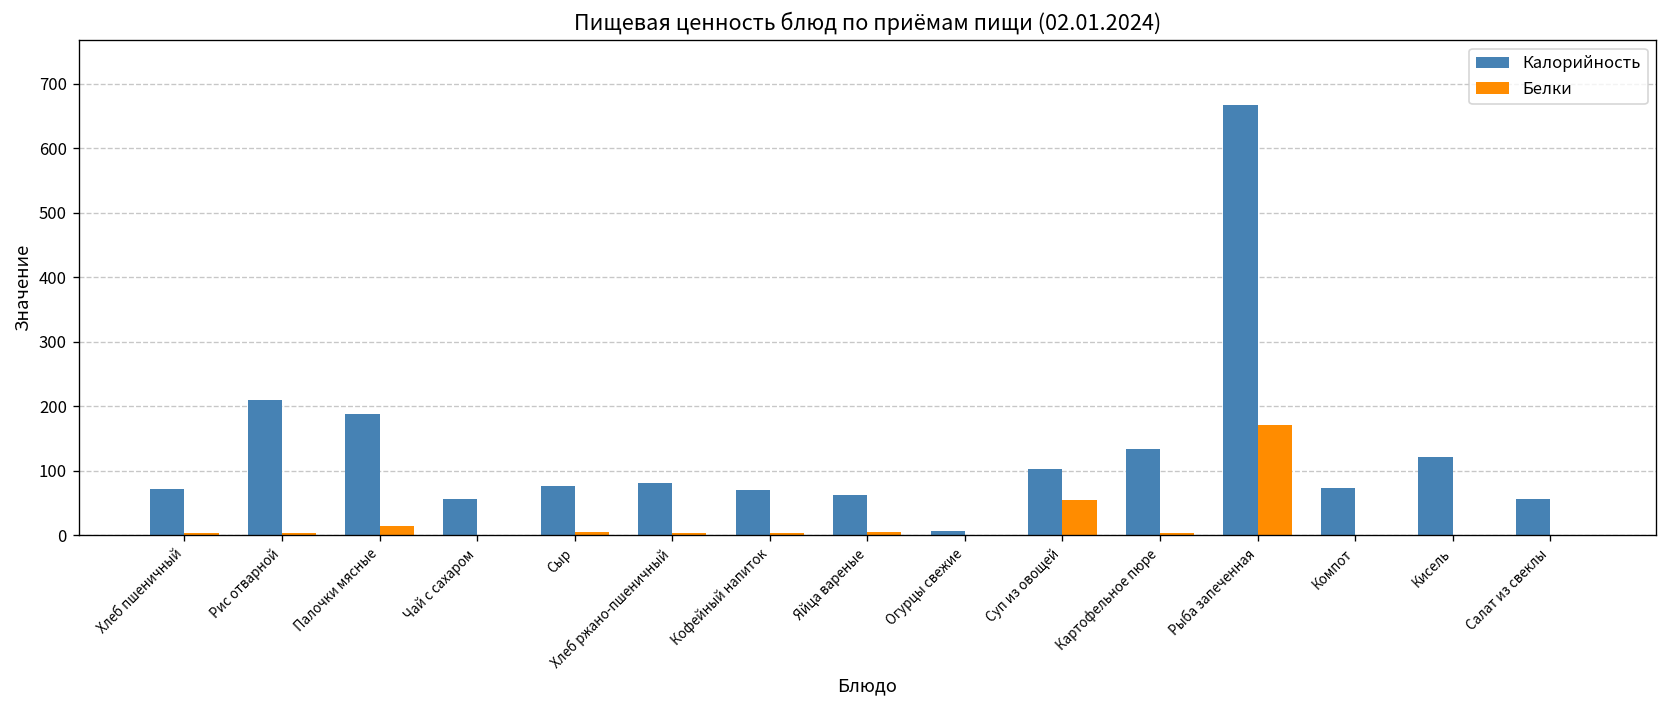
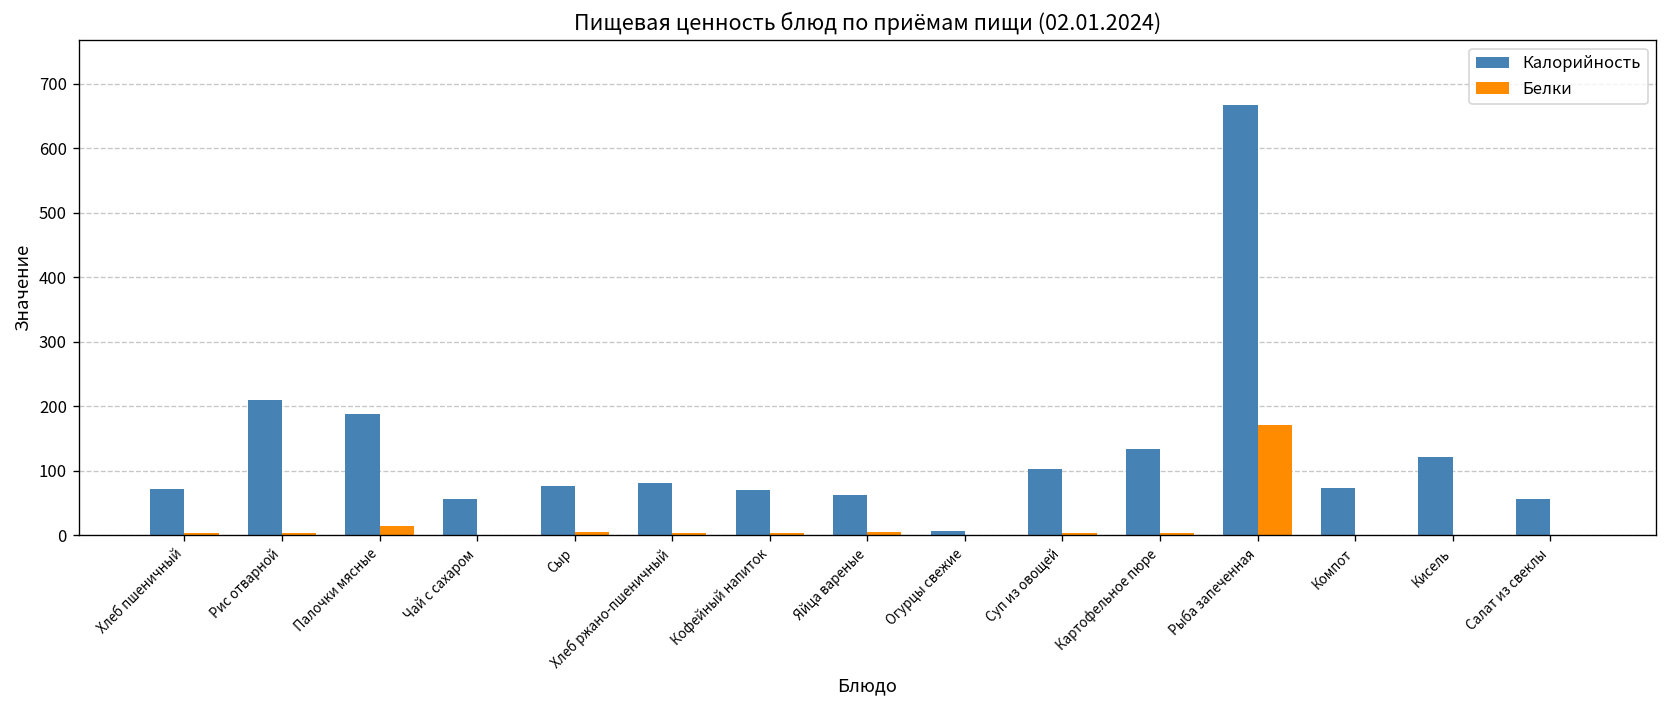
  {
    "Калорийность": {
      "Хлеб пшеничный": 70,
      "Рис отварной": 210,
      "Палочки мясные": 190,
      "Чай с сахаром": 60,
      "Сыр": 80,
      "Хлеб ржано-пшеничный": 80,
      "Кофейный напиток": 70,
      "Яйца вареные": 60,
      "Огурцы свежие": 10,
      "Суп из овощей": 100,
      "Картофельное пюре": 130,
      "Рыба запеченная": 670,
      "Компот": 70,
      "Кисель": 120,
      "Салат из свеклы": 60
    },
    "Белки": {
      "Палочки мясные": 20,
      "Сыр": 10,
      "Яйца вареные": 10,
-     "Суп из овощей": 50,
+     "Суп из овощей": 0,
      "Рыба запеченная": 170,
      "Компот": 0
    }
  }
